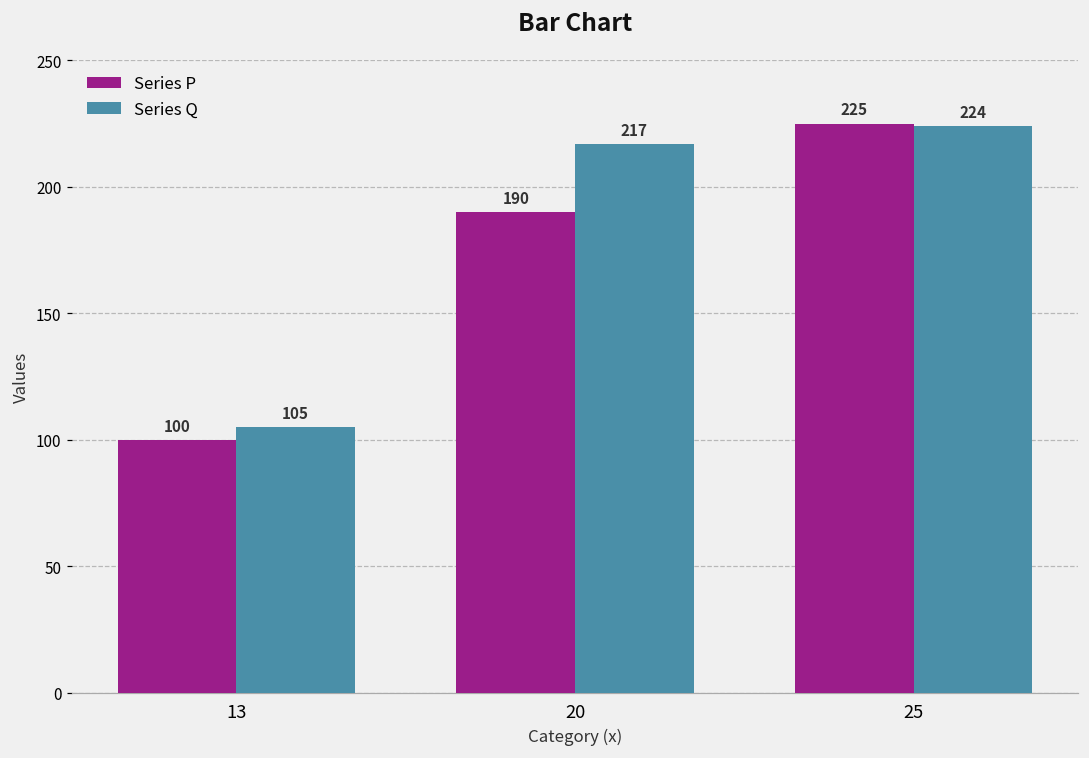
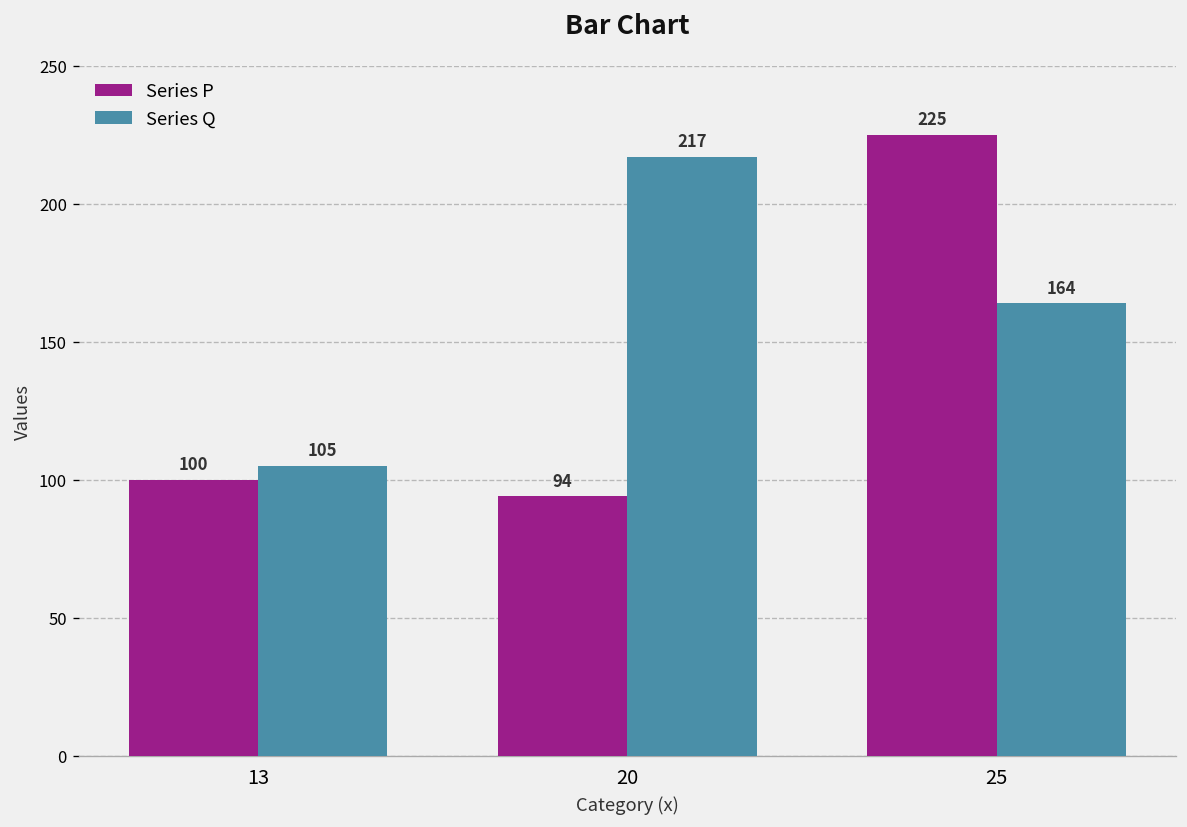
  {
    "Series P": {
      "13": 100,
-     "20": 190,
+     "20": 94,
      "25": 225
    },
    "Series Q": {
      "13": 105,
      "20": 217,
-     "25": 224
+     "25": 164
    }
  }
